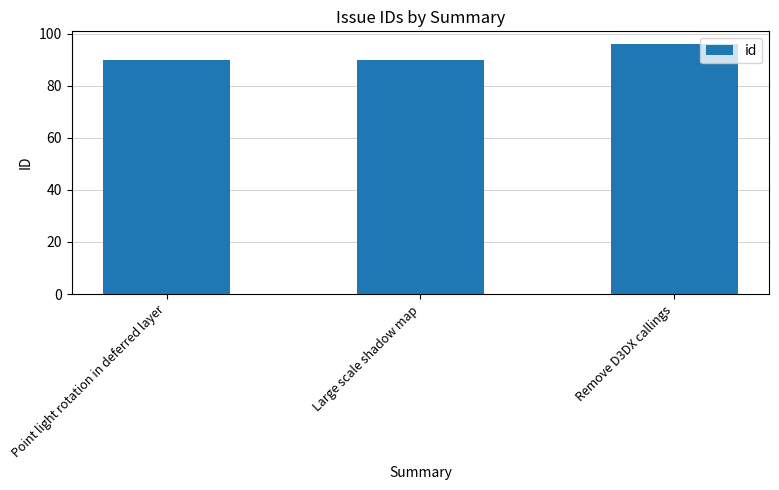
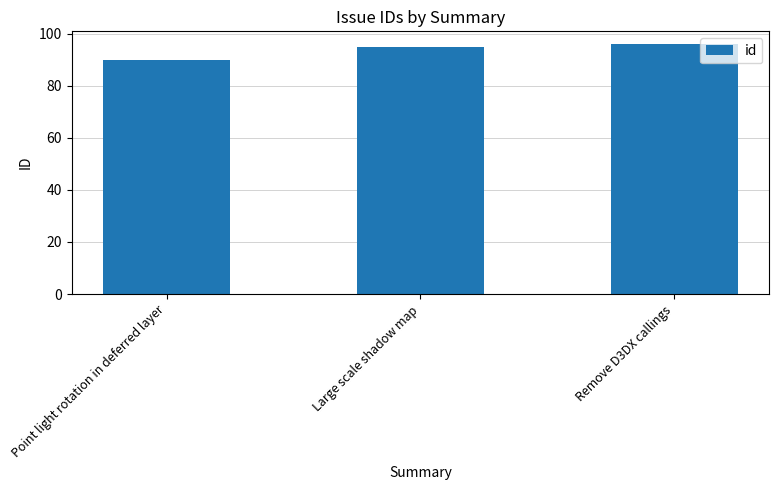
  {
    "Point light rotation in deferred layer": 90,
-   "Large scale shadow map": 90,
+   "Large scale shadow map": 95,
    "Remove D3DX callings": 96
  }
